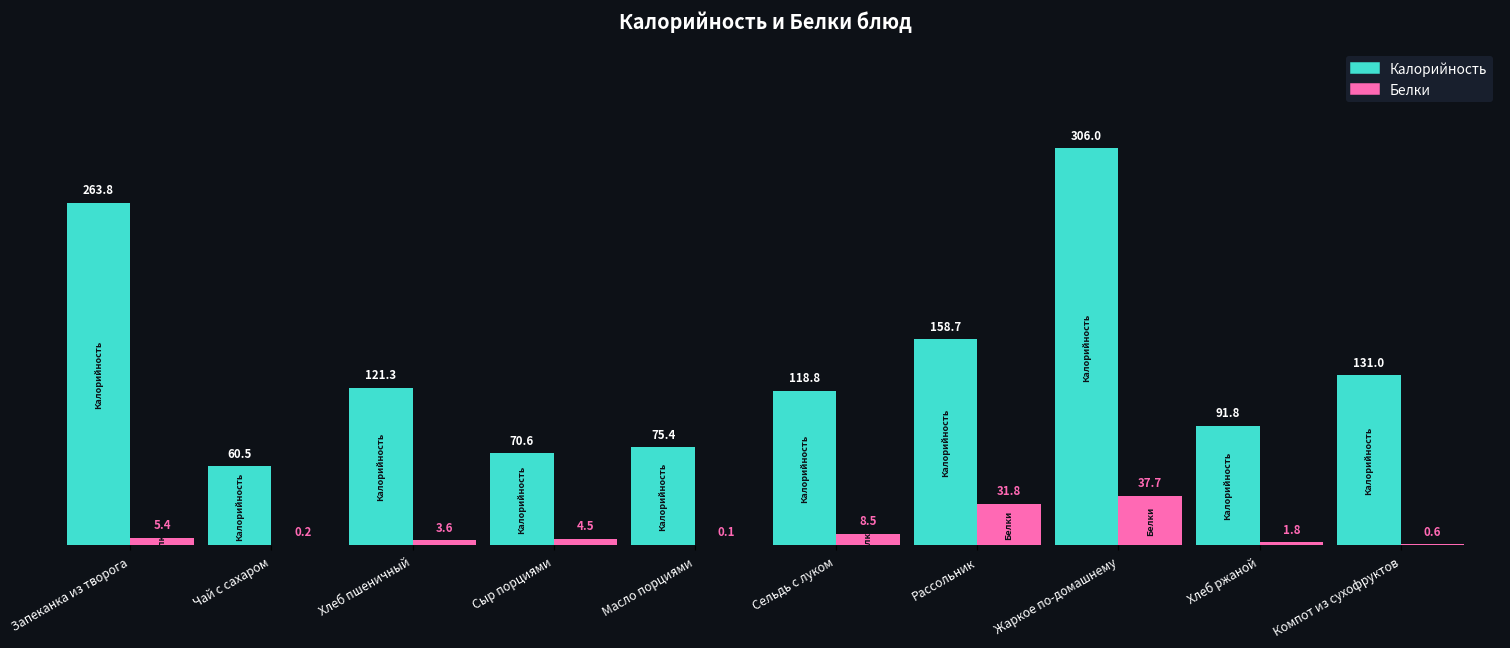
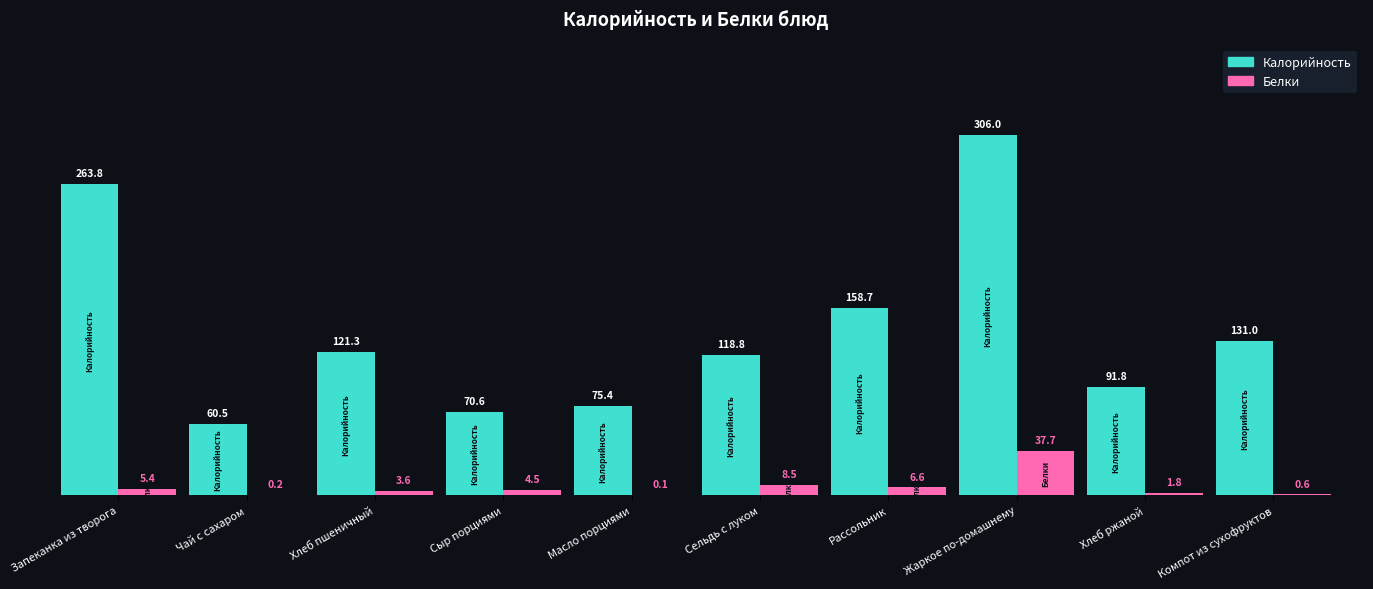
  {
    "Калорийность": {
      "Запеканка из творога": 263.8,
      "Чай с сахаром": 60.5,
      "Хлеб пшеничный": 121.3,
      "Сыр порциями": 70.6,
      "Масло порциями": 75.4,
      "Сельдь с луком": 118.8,
      "Рассольник": 158.7,
      "Жаркое по-домашнему": 306.0,
      "Хлеб ржаной": 91.8,
      "Компот из сухофруктов": 131.0
    },
    "Белки": {
      "Запеканка из творога": 5.4,
      "Чай с сахаром": 0.2,
      "Хлеб пшеничный": 3.6,
      "Сыр порциями": 4.5,
      "Масло порциями": 0.1,
      "Сельдь с луком": 8.5,
-     "Рассольник": 31.8,
+     "Рассольник": 6.6,
      "Жаркое по-домашнему": 37.7,
      "Хлеб ржаной": 1.8,
      "Компот из сухофруктов": 0.6
    }
  }
